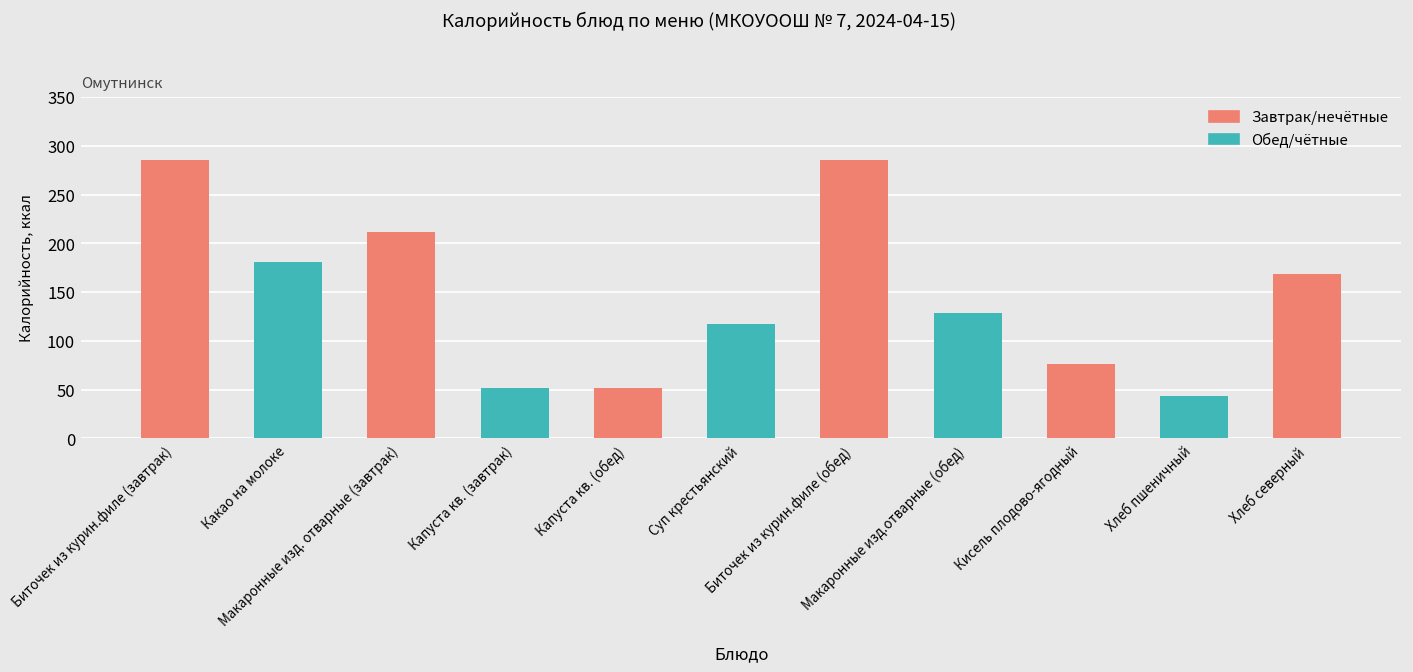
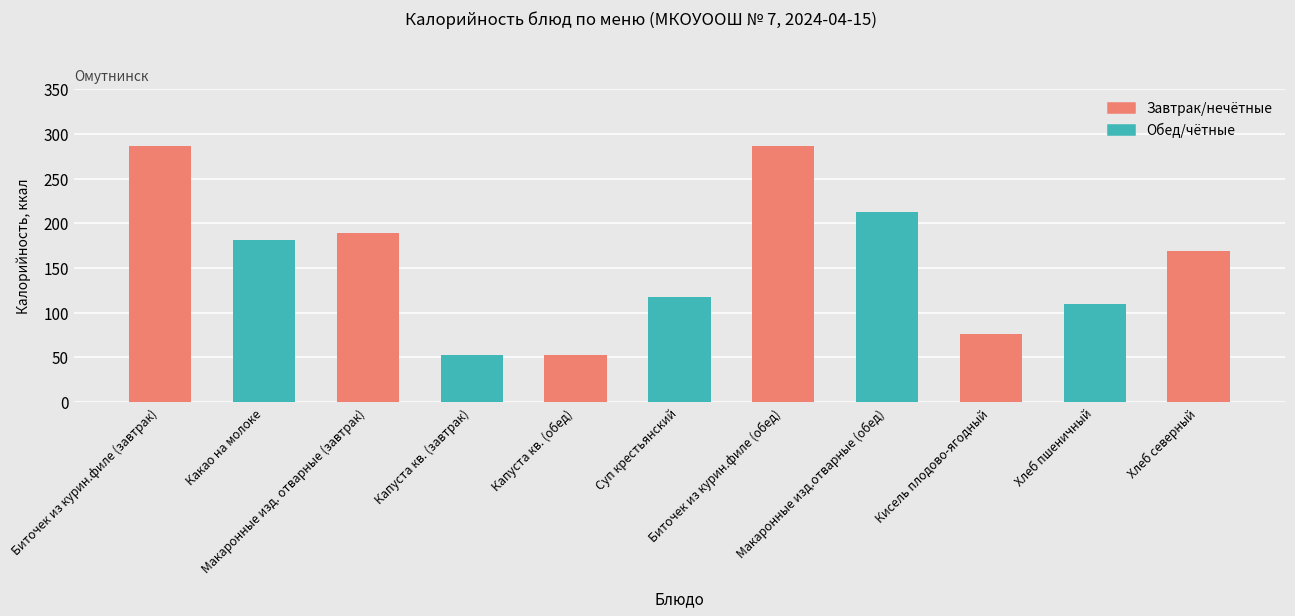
  {
    "Биточек из курин.филе (завтрак)": 290,
    "Какао на молоке": 180,
-   "Макаронные изд. отварные (завтрак)": 210,
+   "Макаронные изд. отварные (завтрак)": 190,
    "Капуста кв. (завтрак)": 50,
    "Капуста кв. (обед)": 50,
    "Суп крестьянский": 120,
    "Биточек из курин.филе (обед)": 290,
-   "Макаронные изд.отварные (обед)": 130,
+   "Макаронные изд.отварные (обед)": 210,
    "Кисель плодово-ягодный": 80,
-   "Хлеб пшеничный": 40,
+   "Хлеб пшеничный": 110,
    "Хлеб северный": 170
  }
